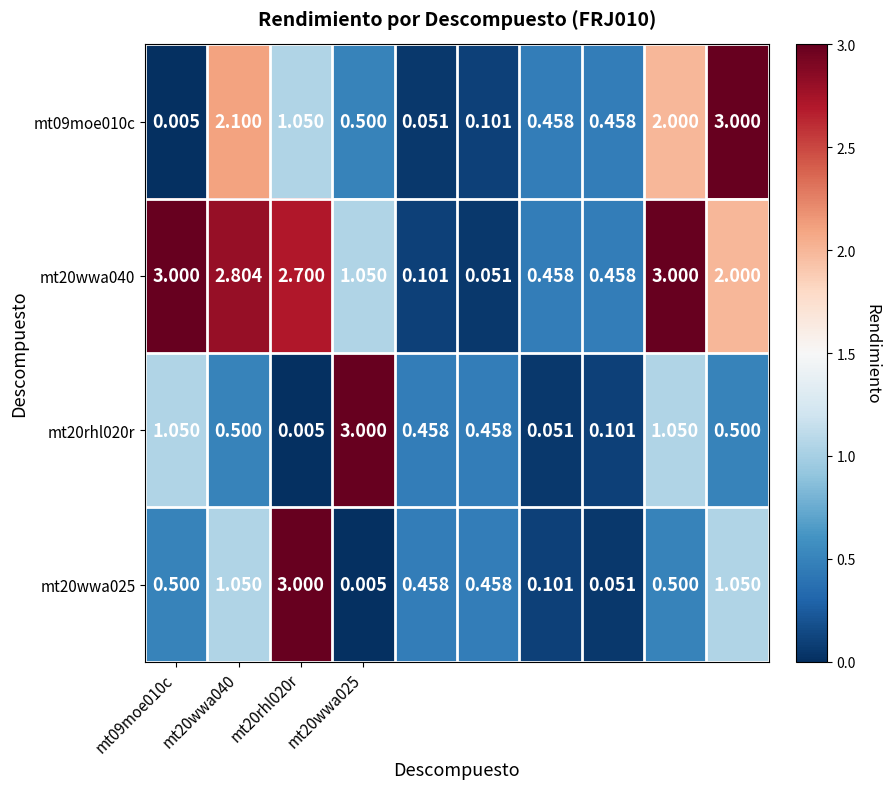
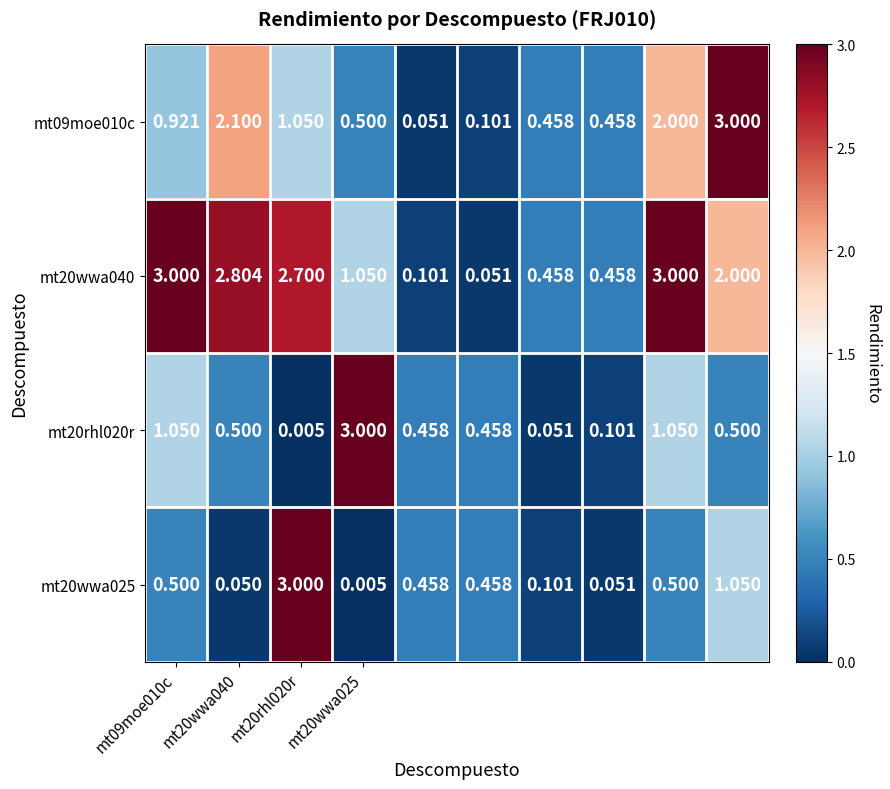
  {
    "mt09moe010c": {
-     "mt09moe010c": 0.005,
+     "mt09moe010c": 0.921,
      "mt20wwa040": 2.100,
      "mt20rhl020r": 1.050,
      "mt20wwa025": 0.500
    },
    "mt20wwa040": {
      "mt09moe010c": 3.000,
      "mt20wwa040": 2.804,
      "mt20rhl020r": 2.700,
      "mt20wwa025": 1.050
    },
    "mt20rhl020r": {
      "mt09moe010c": 1.050,
      "mt20wwa040": 0.500,
      "mt20rhl020r": 0.005,
      "mt20wwa025": 3.000
    },
    "mt20wwa025": {
      "mt09moe010c": 0.500,
-     "mt20wwa040": 1.050,
+     "mt20wwa040": 0.050,
      "mt20rhl020r": 3.000,
      "mt20wwa025": 0.005
    }
  }
